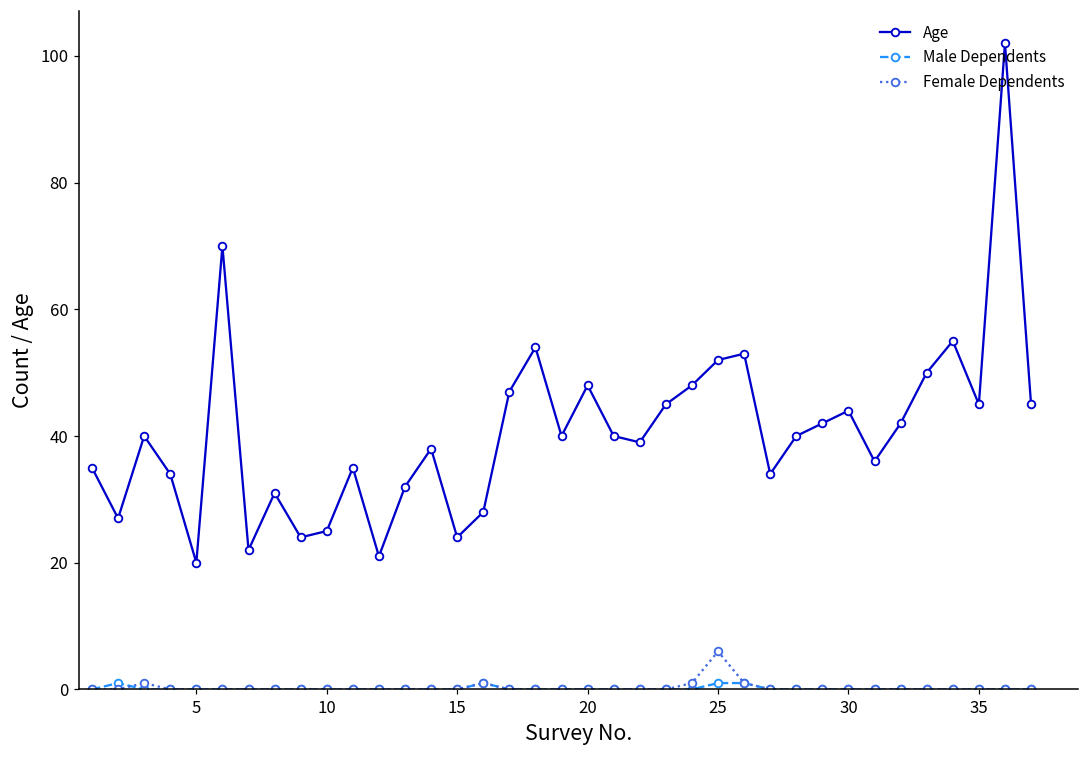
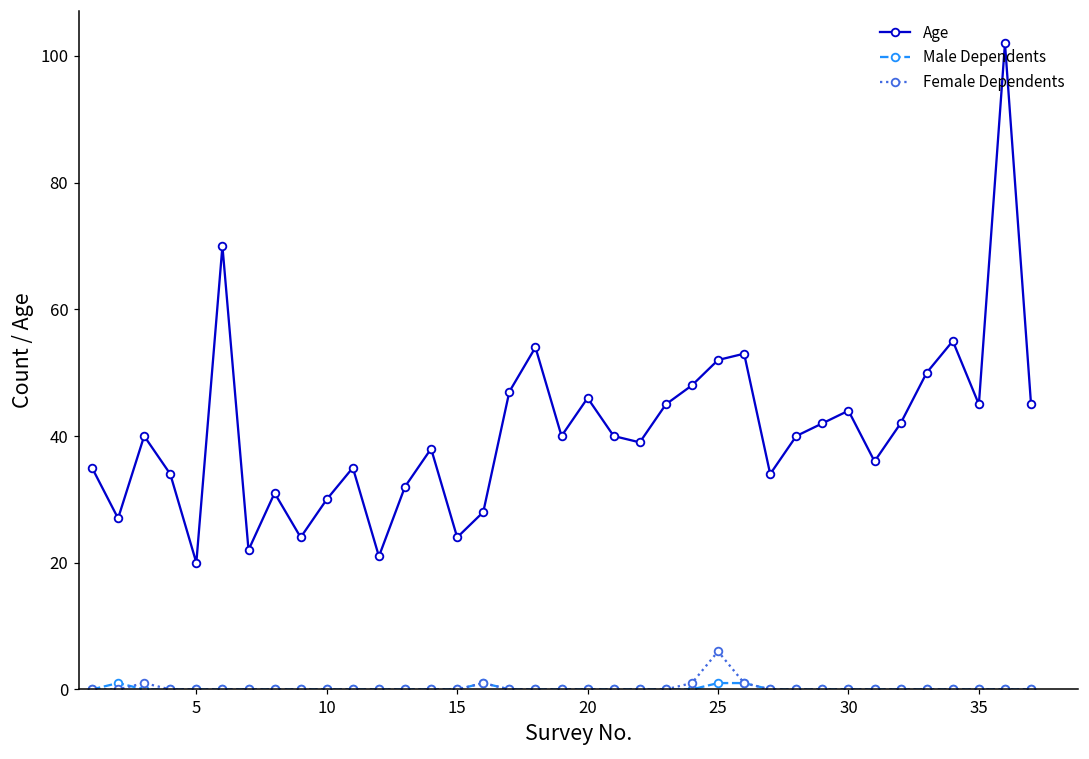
  {
    "Age": {
      "5": 20,
-     "10": 25,
+     "10": 30,
      "15": 24,
-     "20": 48,
+     "20": 46,
      "25": 52,
      "30": 44,
      "35": 45
    },
    "Male Dependents": {
      "25": 1
    },
    "Female Dependents": {
      "25": 6
    }
  }
